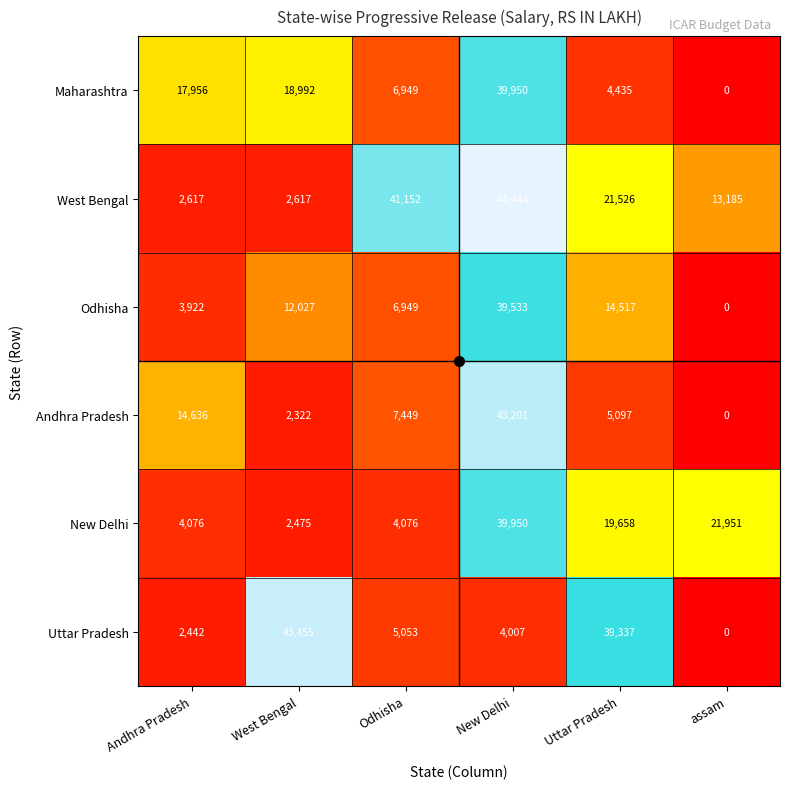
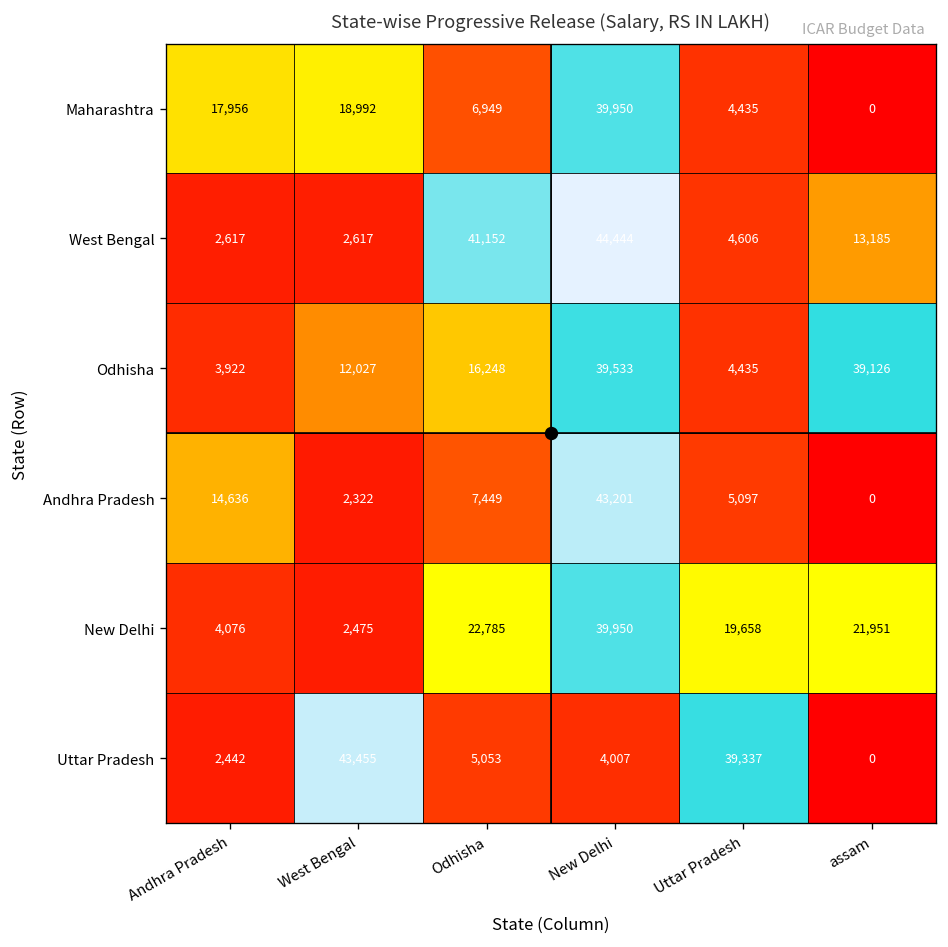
  {
    "Maharashtra": {
      "Andhra Pradesh": "17,956",
      "West Bengal": "18,992",
      "Odhisha": "6,949",
      "New Delhi": "39,950",
      "Uttar Pradesh": "4,435",
      "assam": "0"
    },
    "West Bengal": {
      "Andhra Pradesh": "2,617",
      "West Bengal": "2,617",
      "Odhisha": "41,152",
-     "Uttar Pradesh": "21,526",
+     "Uttar Pradesh": "4,606",
      "assam": "13,185"
    },
    "Odhisha": {
      "Andhra Pradesh": "3,922",
      "West Bengal": "12,027",
-     "Odhisha": "6,949",
+     "Odhisha": "16,248",
      "New Delhi": "39,533",
-     "Uttar Pradesh": "14,517",
-     "assam": "0"
+     "Uttar Pradesh": "4,435",
+     "assam": "39,126"
    },
    "Andhra Pradesh": {
      "Andhra Pradesh": "14,636",
      "West Bengal": "2,322",
      "Odhisha": "7,449",
      "New Delhi": "43,201",
      "Uttar Pradesh": "5,097",
      "assam": "0"
    },
    "New Delhi": {
      "Andhra Pradesh": "4,076",
      "West Bengal": "2,475",
-     "Odhisha": "4,076",
+     "Odhisha": "22,785",
      "New Delhi": "39,950",
      "Uttar Pradesh": "19,658",
      "assam": "21,951"
    },
    "Uttar Pradesh": {
      "Andhra Pradesh": "2,442",
      "West Bengal": "43,455",
      "Odhisha": "5,053",
      "New Delhi": "4,007",
      "Uttar Pradesh": "39,337",
      "assam": "0"
    }
  }
